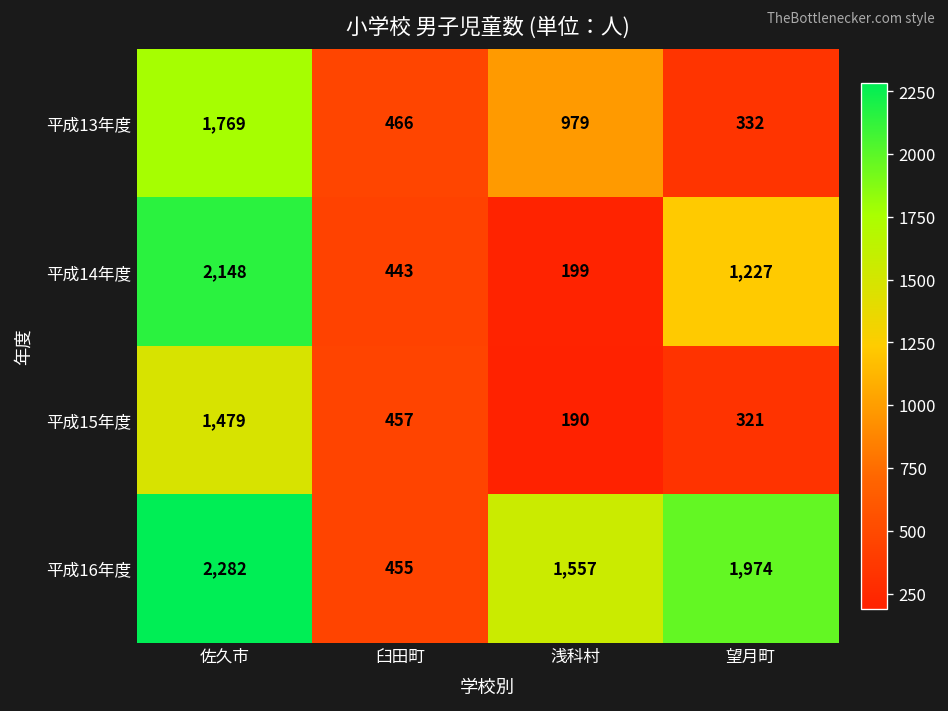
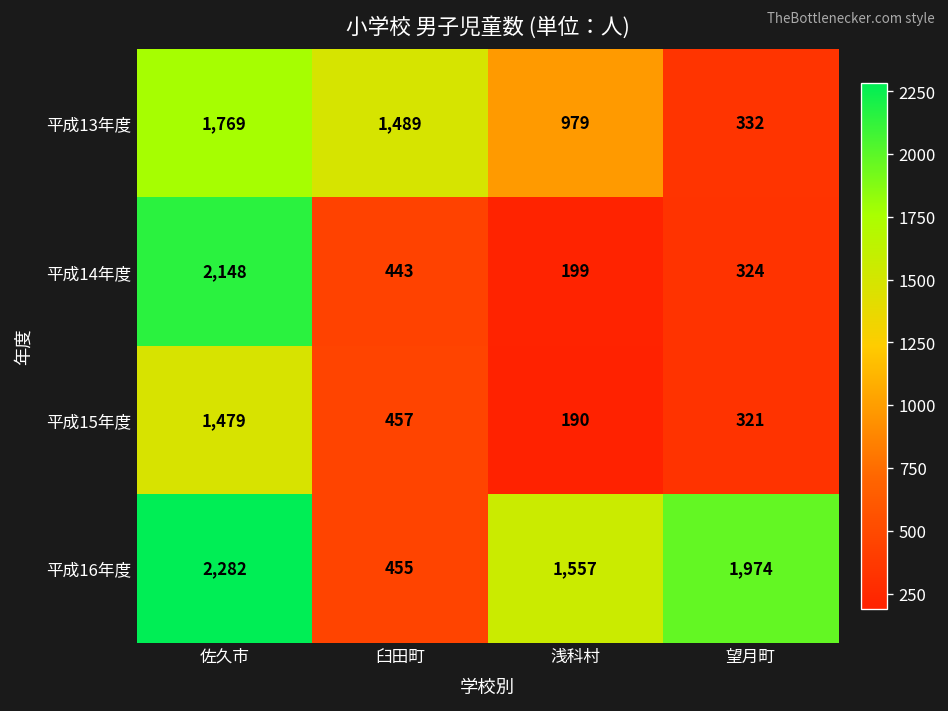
  {
    "平成13年度": {
      "佐久市": "1,769",
-     "臼田町": "466",
+     "臼田町": "1,489",
      "浅科村": "979",
      "望月町": "332"
    },
    "平成14年度": {
      "佐久市": "2,148",
      "臼田町": "443",
      "浅科村": "199",
-     "望月町": "1,227"
+     "望月町": "324"
    },
    "平成15年度": {
      "佐久市": "1,479",
      "臼田町": "457",
      "浅科村": "190",
      "望月町": "321"
    },
    "平成16年度": {
      "佐久市": "2,282",
      "臼田町": "455",
      "浅科村": "1,557",
      "望月町": "1,974"
    }
  }
